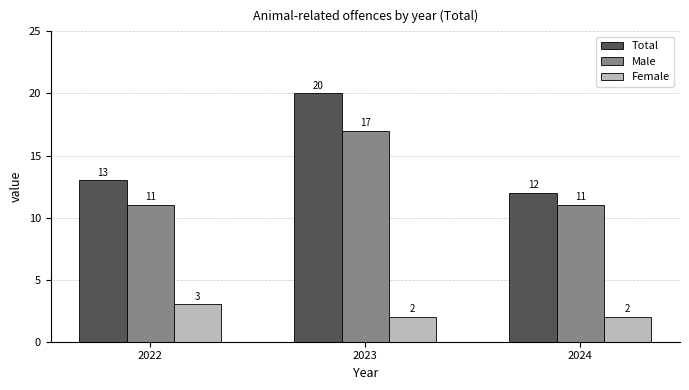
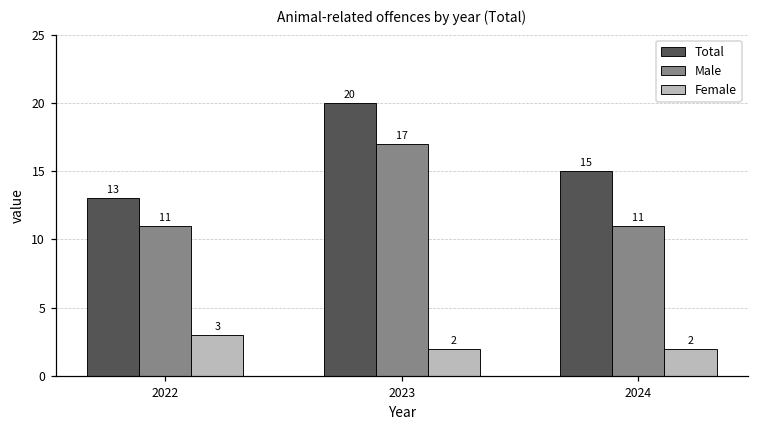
  {
    "Total": {
      "2022": 13,
      "2023": 20,
-     "2024": 12
+     "2024": 15
    },
    "Male": {
      "2022": 11,
      "2023": 17,
      "2024": 11
    },
    "Female": {
      "2022": 3,
      "2023": 2,
      "2024": 2
    }
  }
